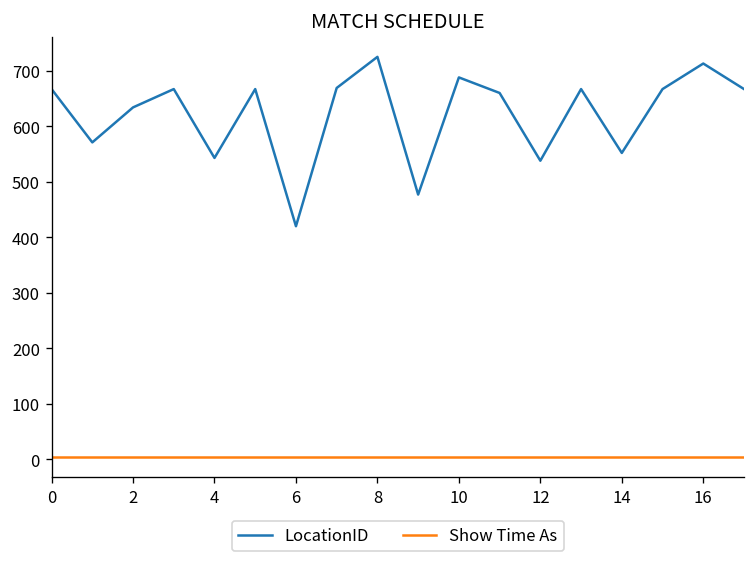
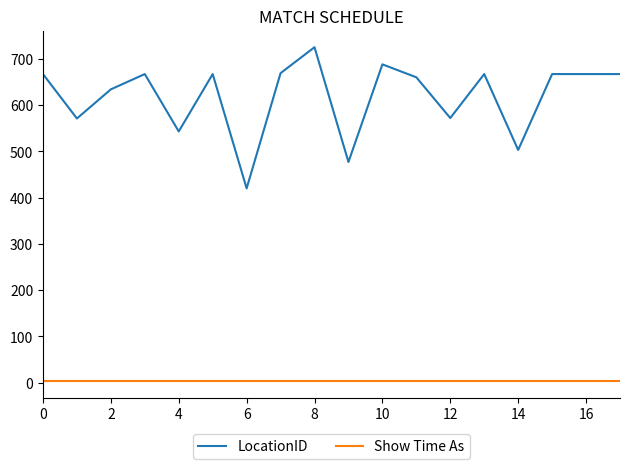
  {
    "LocationID": {
      "0": 670,
      "2": 630,
      "4": 540,
      "6": 420,
      "8": 730,
      "10": 690,
-     "12": 540,
-     "14": 550,
-     "16": 710
+     "12": 570,
+     "14": 500,
+     "16": 670
    },
    "Show Time As": {
      "0": 0,
      "2": 0,
      "4": 0,
      "6": 0,
      "8": 0,
      "10": 0,
      "12": 0,
      "14": 0,
      "16": 0
    }
  }
